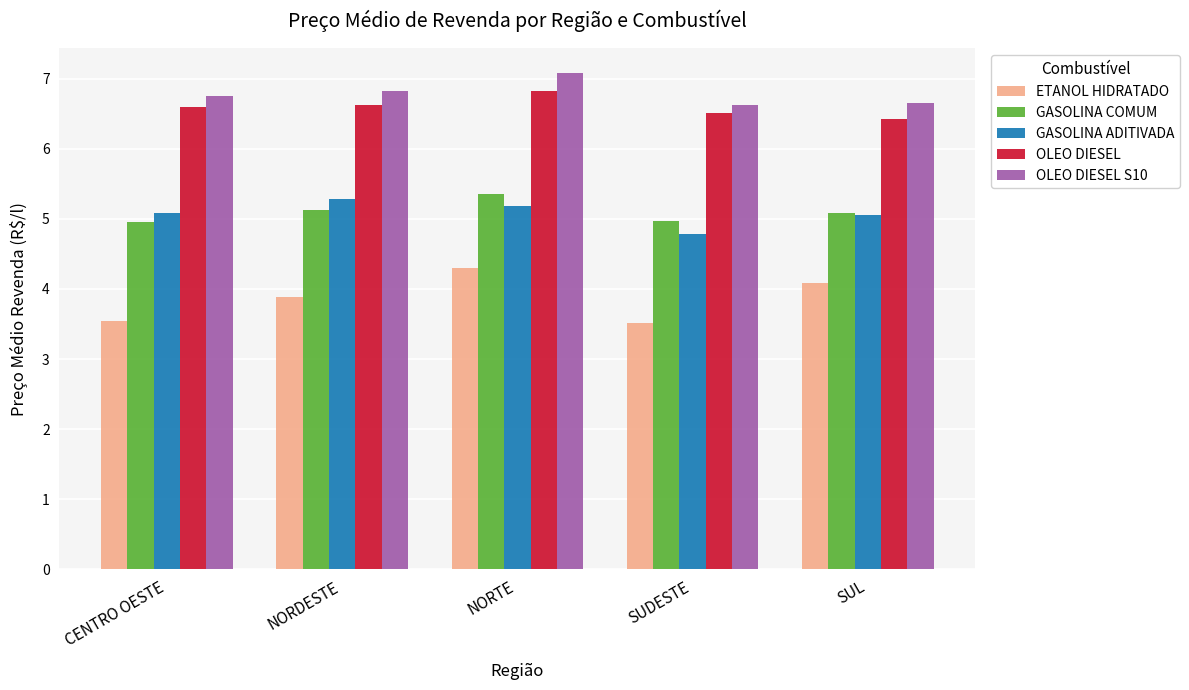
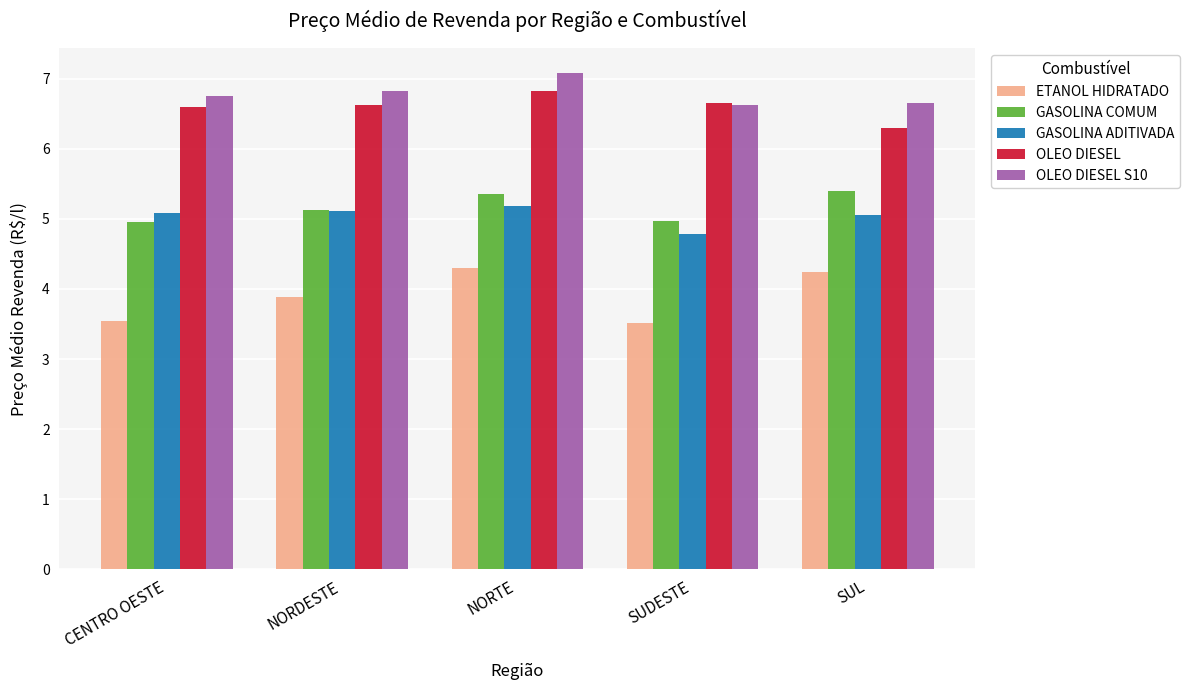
  {
    "ETANOL HIDRATADO": {
      "CENTRO OESTE": 3.5,
      "NORDESTE": 3.9,
      "NORTE": 4.3,
      "SUDESTE": 3.5,
-     "SUL": 4.1
+     "SUL": 4.2
    },
    "GASOLINA COMUM": {
      "CENTRO OESTE": 5.0,
      "NORDESTE": 5.1,
      "NORTE": 5.4,
      "SUDESTE": 5.0,
-     "SUL": 5.1
+     "SUL": 5.4
    },
    "GASOLINA ADITIVADA": {
      "CENTRO OESTE": 5.1,
-     "NORDESTE": 5.3,
+     "NORDESTE": 5.1,
      "NORTE": 5.2,
      "SUDESTE": 4.8,
      "SUL": 5.1
    },
    "OLEO DIESEL": {
      "CENTRO OESTE": 6.6,
      "NORDESTE": 6.6,
      "NORTE": 6.8,
-     "SUDESTE": 6.5,
-     "SUL": 6.4
+     "SUDESTE": 6.7,
+     "SUL": 6.3
    },
    "OLEO DIESEL S10": {
      "CENTRO OESTE": 6.8,
      "NORDESTE": 6.8,
      "NORTE": 7.1,
      "SUDESTE": 6.6,
      "SUL": 6.7
    }
  }
